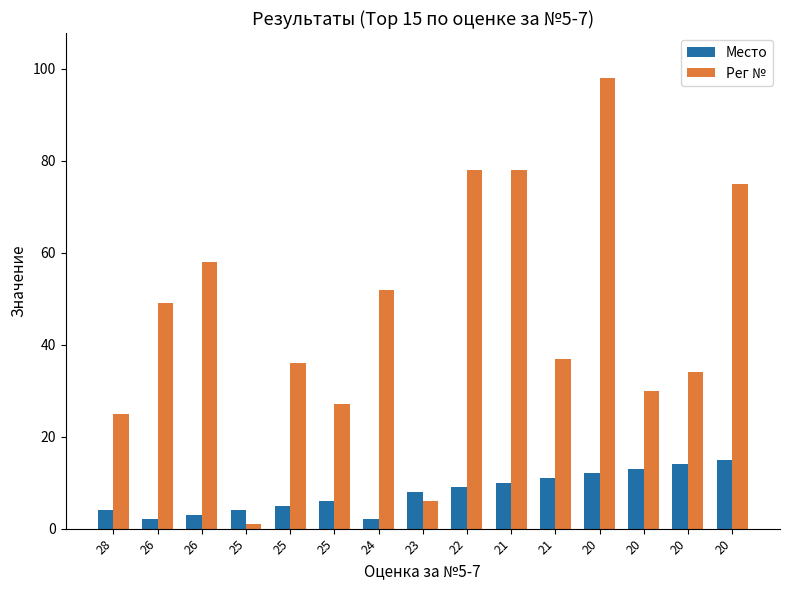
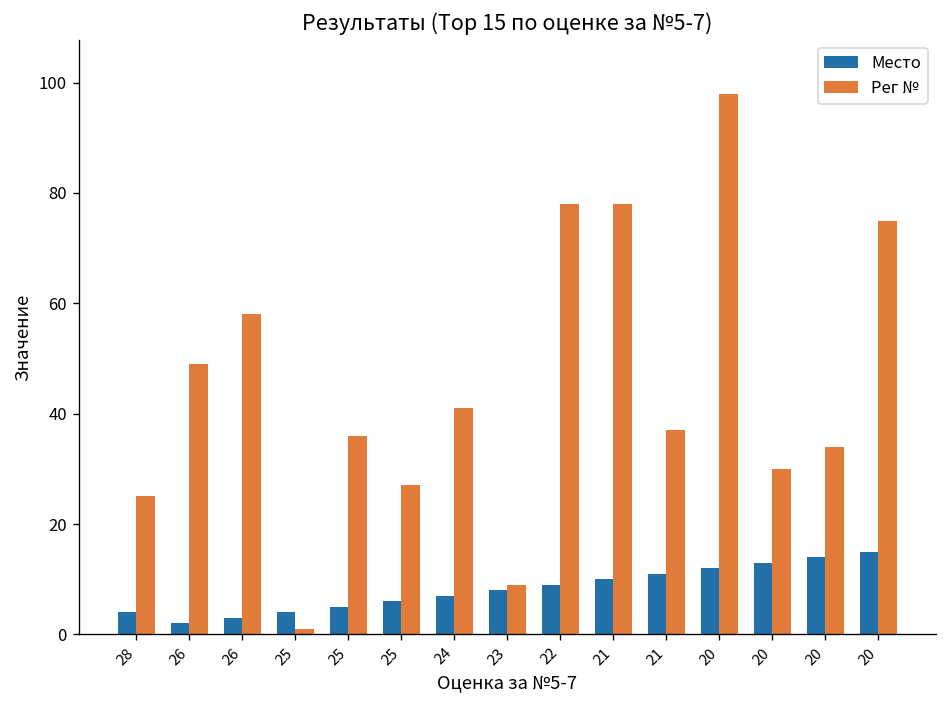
  {
    "Место": {
      "28": 4,
-     "24": 2,
+     "24": 7,
      "23": 8,
      "22": 9
    },
    "Рег №": {
      "28": 25,
-     "24": 52,
-     "23": 6,
+     "24": 41,
+     "23": 9,
      "22": 78
    }
  }
